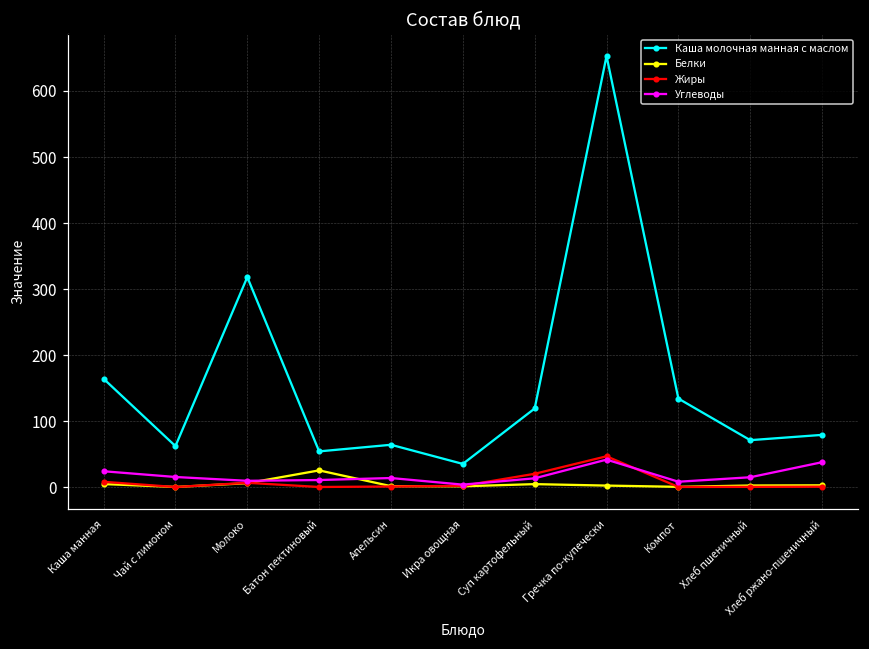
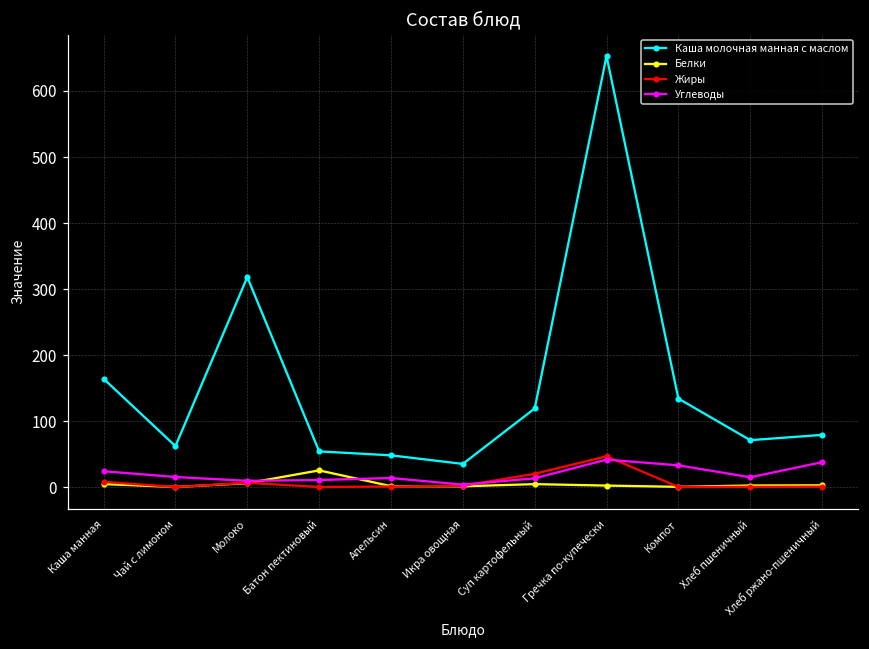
  {
    "Каша молочная манная с маслом": {
      "Каша манная": 160,
      "Чай с лимоном": 60,
      "Молоко": 320,
      "Батон пектиновый": 50,
-     "Апельсин": 60,
+     "Апельсин": 50,
      "Икра овощная": 40,
      "Суп картофельный": 120,
      "Гречка по-купечески": 650,
      "Компот": 130,
      "Хлеб пшеничный": 70,
      "Хлеб ржано-пшеничный": 80
    },
    "Белки": {
      "Батон пектиновый": 30,
      "Суп картофельный": 0,
      "Гречка по-купечески": 0
    },
    "Жиры": {
      "Батон пектиновый": 0,
      "Суп картофельный": 20,
      "Гречка по-купечески": 50
    },
    "Углеводы": {
      "Каша манная": 20,
      "Чай с лимоном": 20,
      "Батон пектиновый": 10,
      "Апельсин": 10,
      "Суп картофельный": 10,
      "Гречка по-купечески": 40,
-     "Компот": 10,
+     "Компот": 30,
      "Хлеб пшеничный": 10,
      "Хлеб ржано-пшеничный": 40
    }
  }
